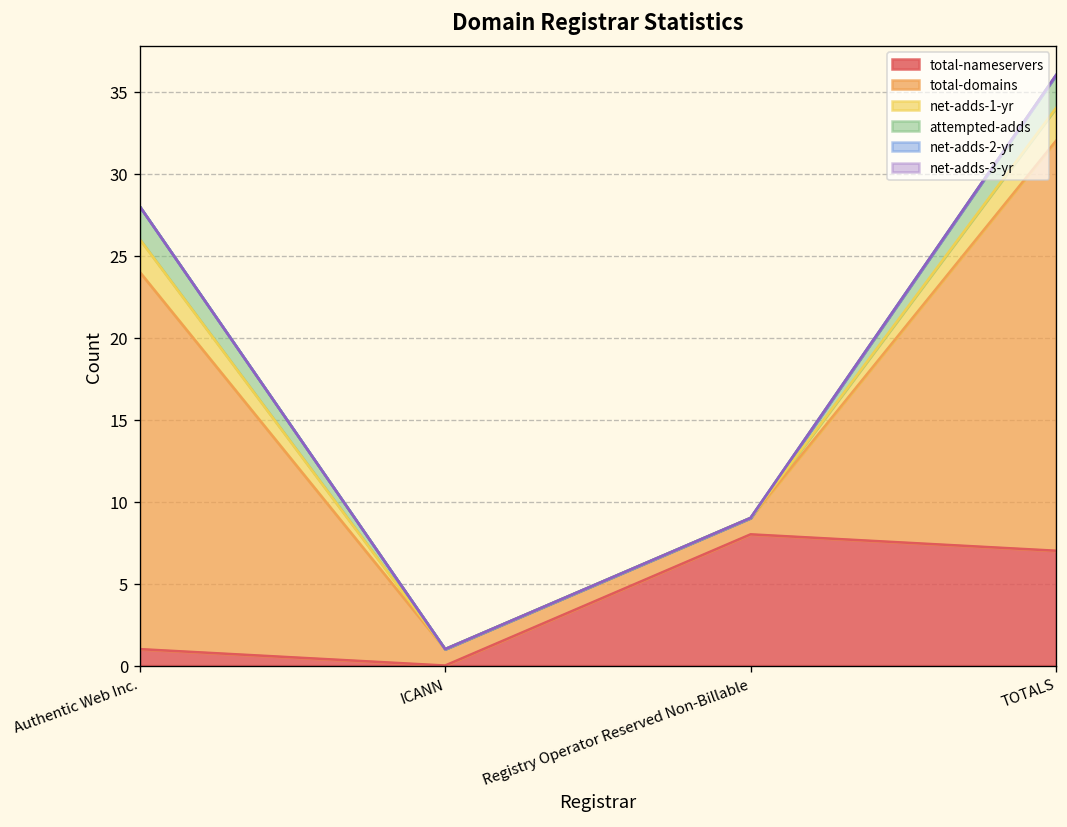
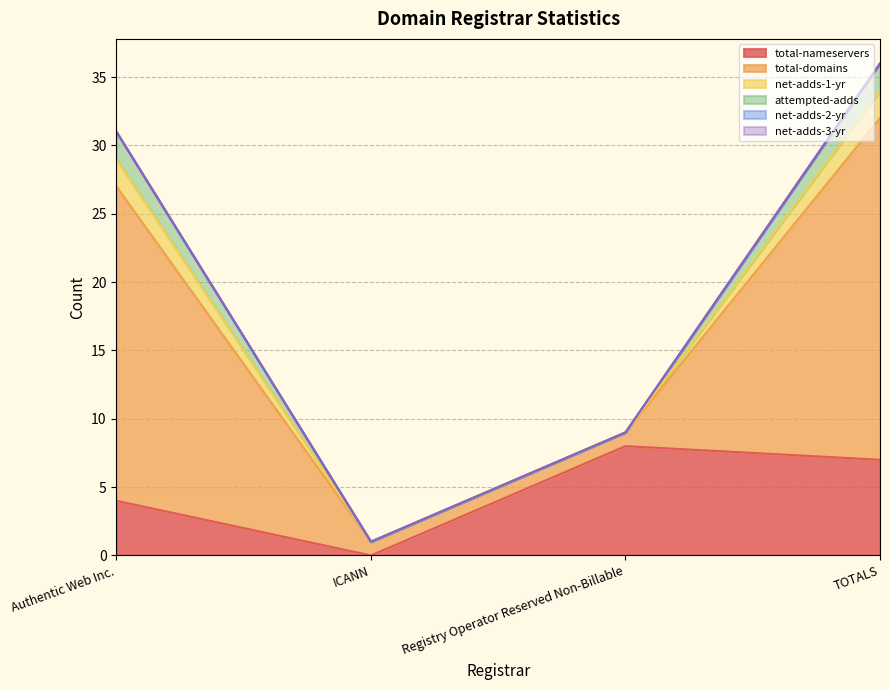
  {
    "total-nameservers": {
-     "Authentic Web Inc.": 1,
+     "Authentic Web Inc.": 4,
      "ICANN": 0,
      "Registry Operator Reserved Non-Billable": 8,
      "TOTALS": 7
    }
  }
